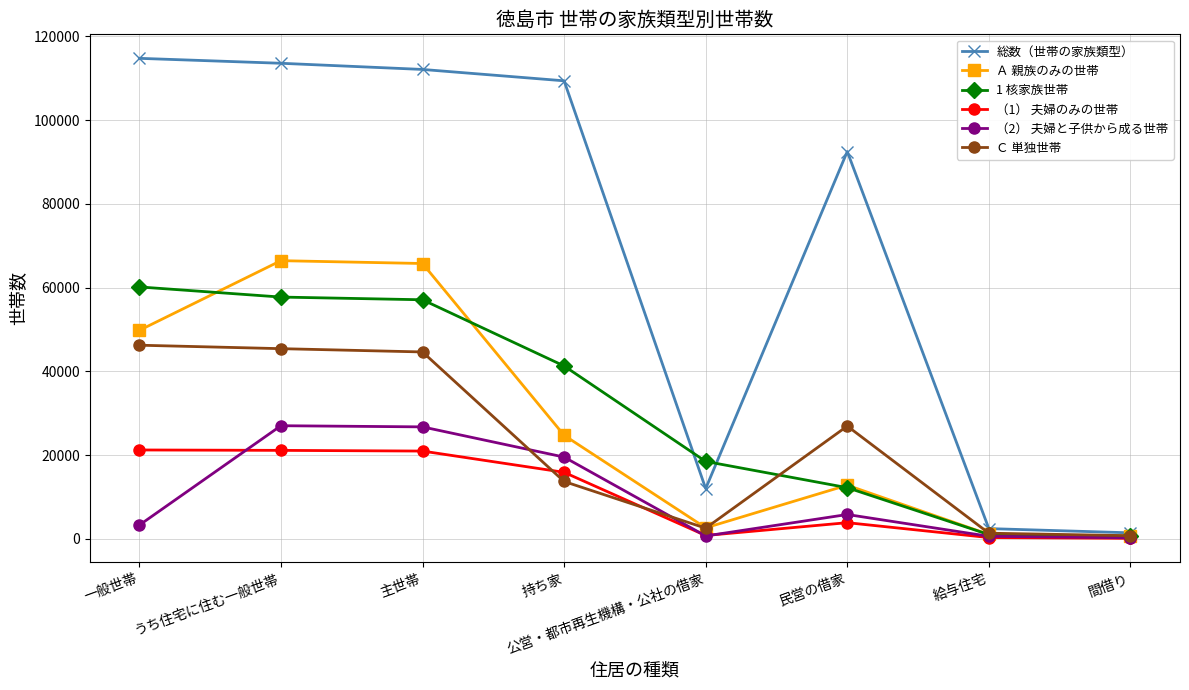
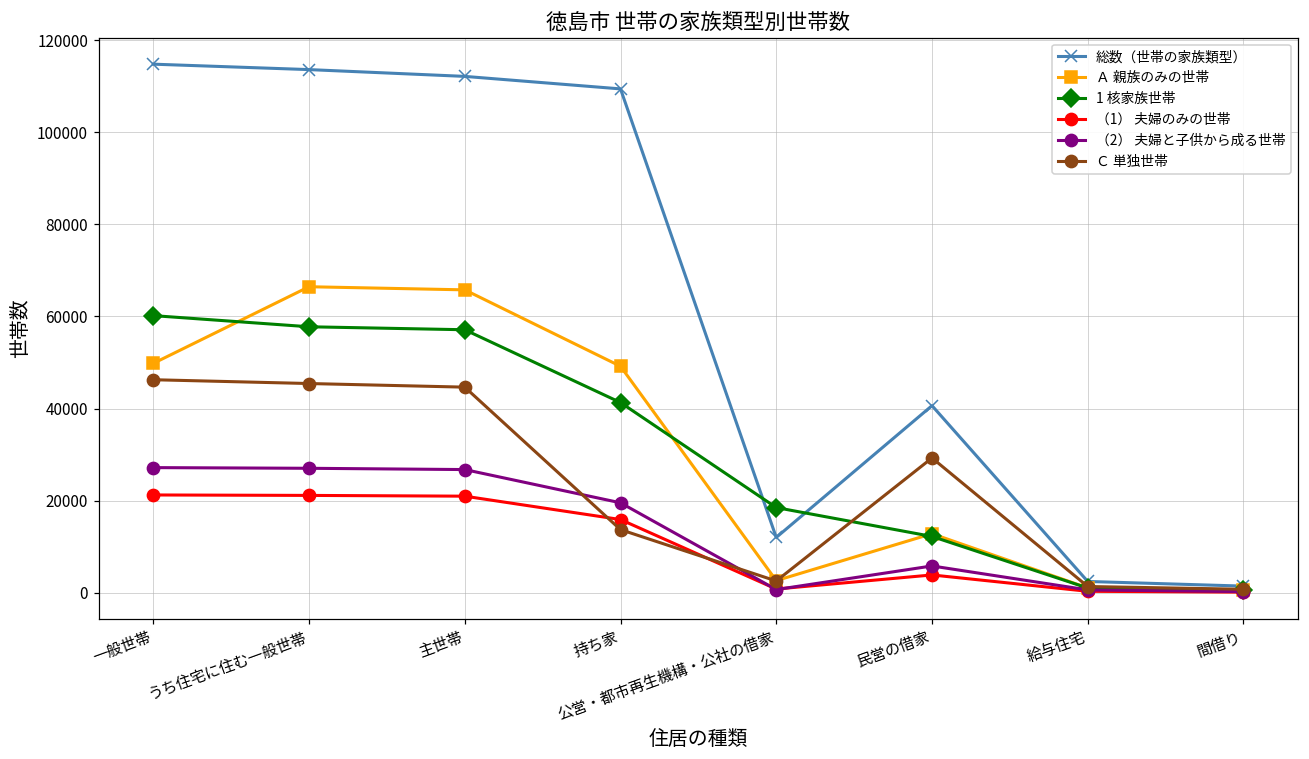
  {
    "総数（世帯の家族類型）": {
      "一般世帯": 115000,
      "うち住宅に住む一般世帯": 114000,
      "主世帯": 112000,
      "持ち家": 109000,
      "公営・都市再生機構・公社の借家": 12000,
-     "民営の借家": 93000,
+     "民営の借家": 41000,
      "給与住宅": 2000,
      "間借り": 1000
    },
    "Ａ 親族のみの世帯": {
      "一般世帯": 50000,
      "うち住宅に住む一般世帯": 66000,
      "主世帯": 66000,
-     "持ち家": 25000
+     "持ち家": 49000
    },
    "1 核家族世帯": {
      "一般世帯": 60000,
      "うち住宅に住む一般世帯": 58000,
      "主世帯": 57000,
      "持ち家": 41000,
      "公営・都市再生機構・公社の借家": 19000
    },
    "（1） 夫婦のみの世帯": {
      "一般世帯": 21000,
      "うち住宅に住む一般世帯": 21000,
      "主世帯": 21000,
      "持ち家": 16000,
      "民営の借家": 4000
    },
    "（2） 夫婦と子供から成る世帯": {
-     "一般世帯": 3000,
+     "一般世帯": 27000,
      "うち住宅に住む一般世帯": 27000,
      "主世帯": 27000,
      "持ち家": 20000,
      "民営の借家": 6000
    },
    "Ｃ 単独世帯": {
      "一般世帯": 46000,
      "うち住宅に住む一般世帯": 45000,
      "主世帯": 45000,
      "持ち家": 14000,
-     "民営の借家": 27000
+     "民営の借家": 29000
    }
  }
